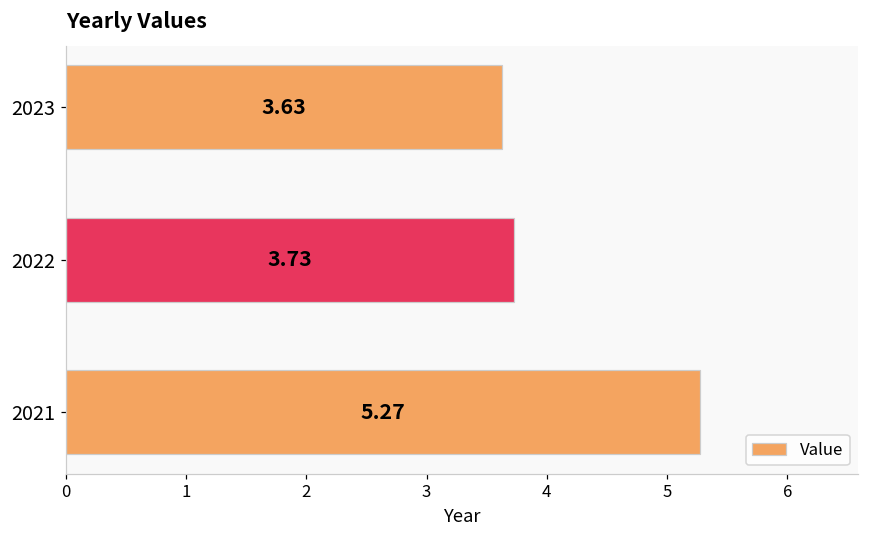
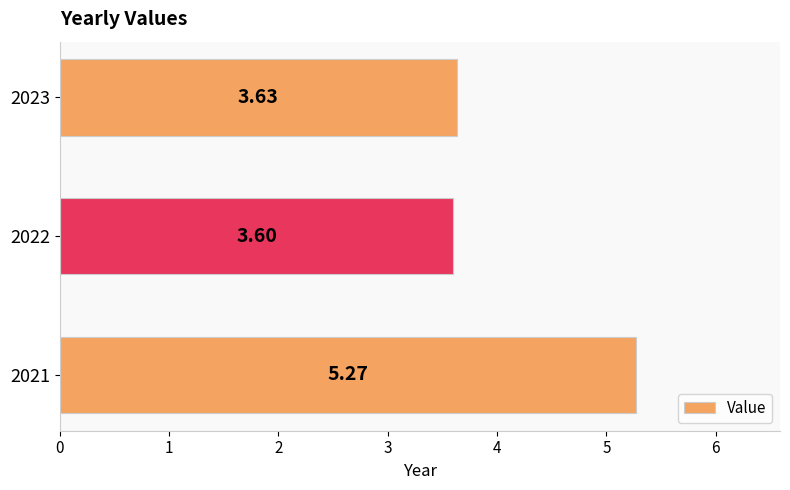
  {
    "2023": 3.63,
-   "2022": 3.73,
+   "2022": 3.60,
    "2021": 5.27
  }
